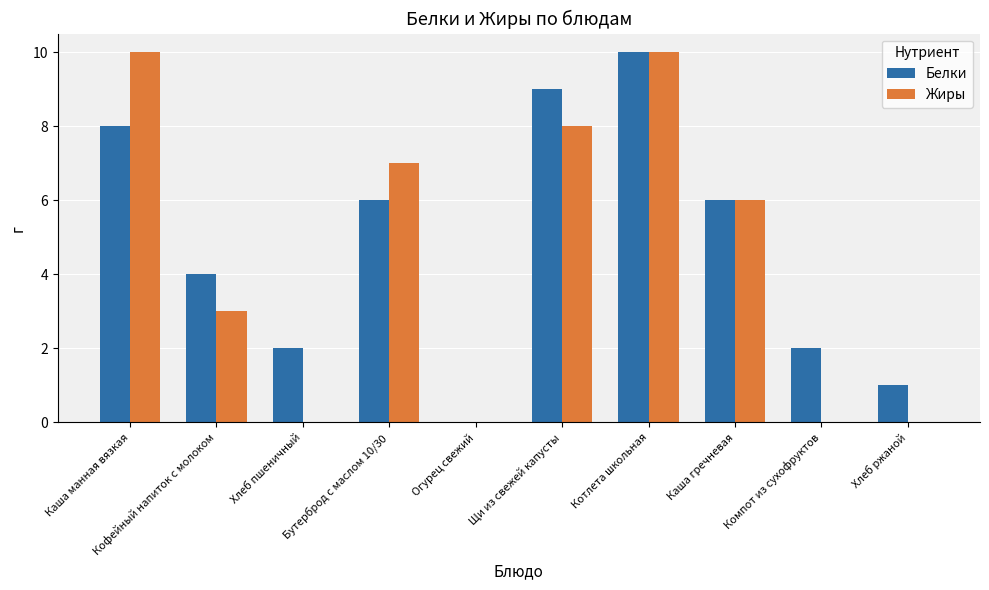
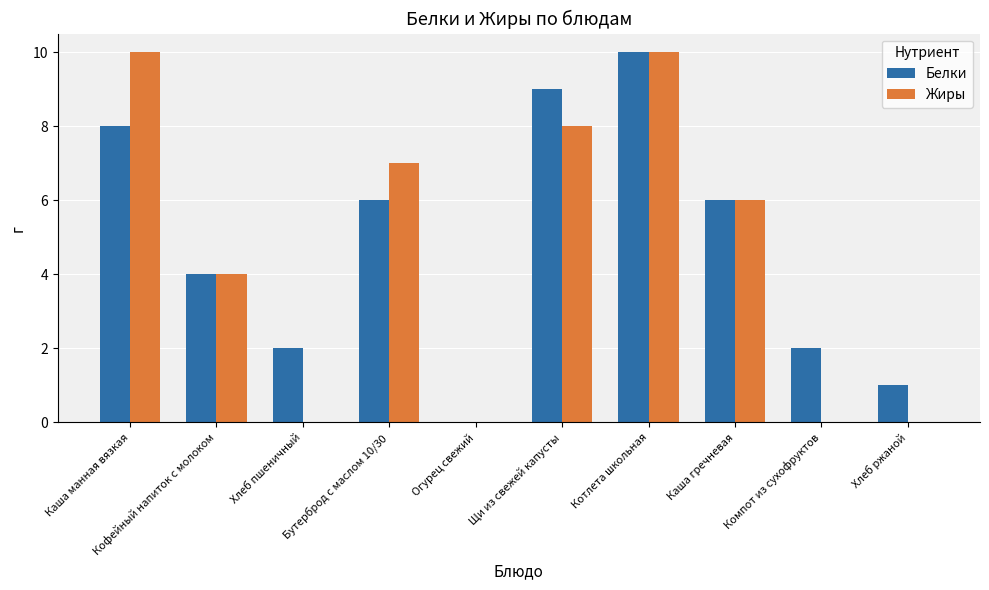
  {
    "Белки": {
      "Каша манная вязкая": 8,
      "Кофейный напиток с молоком": 4,
      "Хлеб пшеничный": 2,
      "Бутерброд с маслом 10/30": 6,
      "Огурец свежий": 0,
      "Щи из свежей капусты": 9,
      "Котлета школьная": 10,
      "Каша гречневая": 6,
      "Компот из сухофруктов": 2,
      "Хлеб ржаной": 1
    },
    "Жиры": {
      "Каша манная вязкая": 10,
-     "Кофейный напиток с молоком": 3,
+     "Кофейный напиток с молоком": 4,
      "Хлеб пшеничный": 0,
      "Бутерброд с маслом 10/30": 7,
      "Огурец свежий": 0,
      "Щи из свежей капусты": 8,
      "Котлета школьная": 10,
      "Каша гречневая": 6,
      "Компот из сухофруктов": 0,
      "Хлеб ржаной": 0
    }
  }
